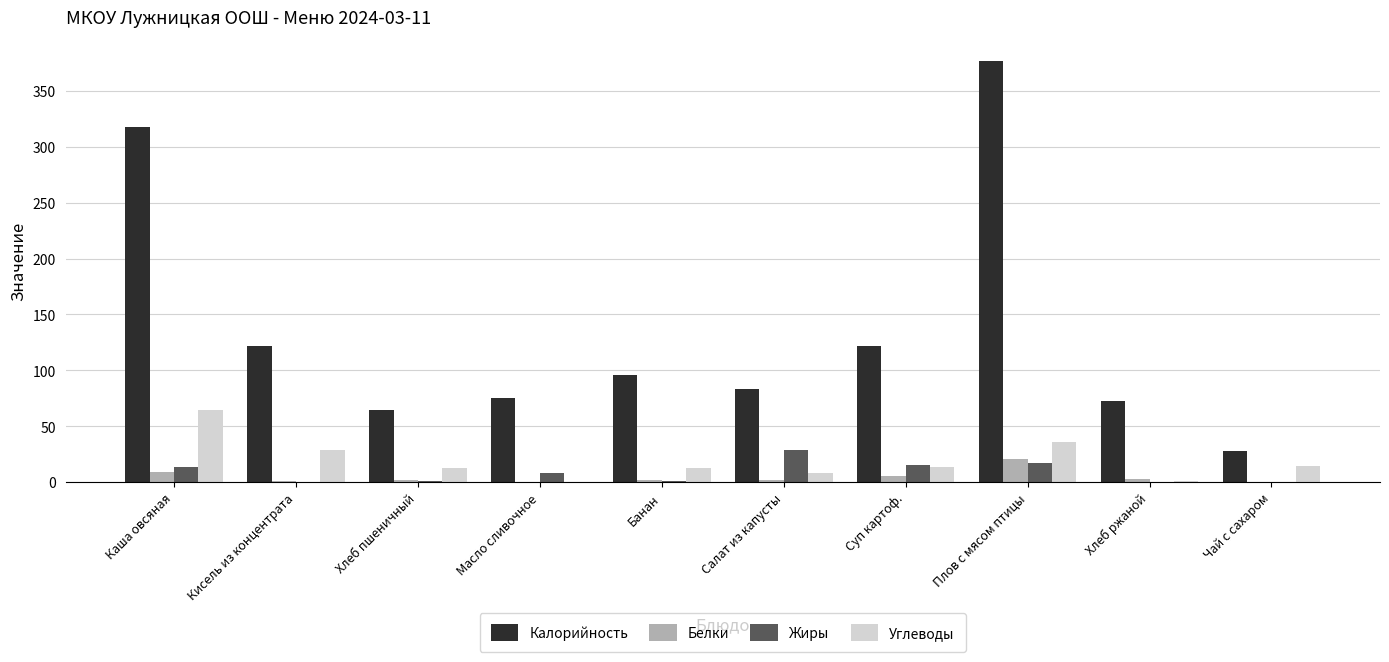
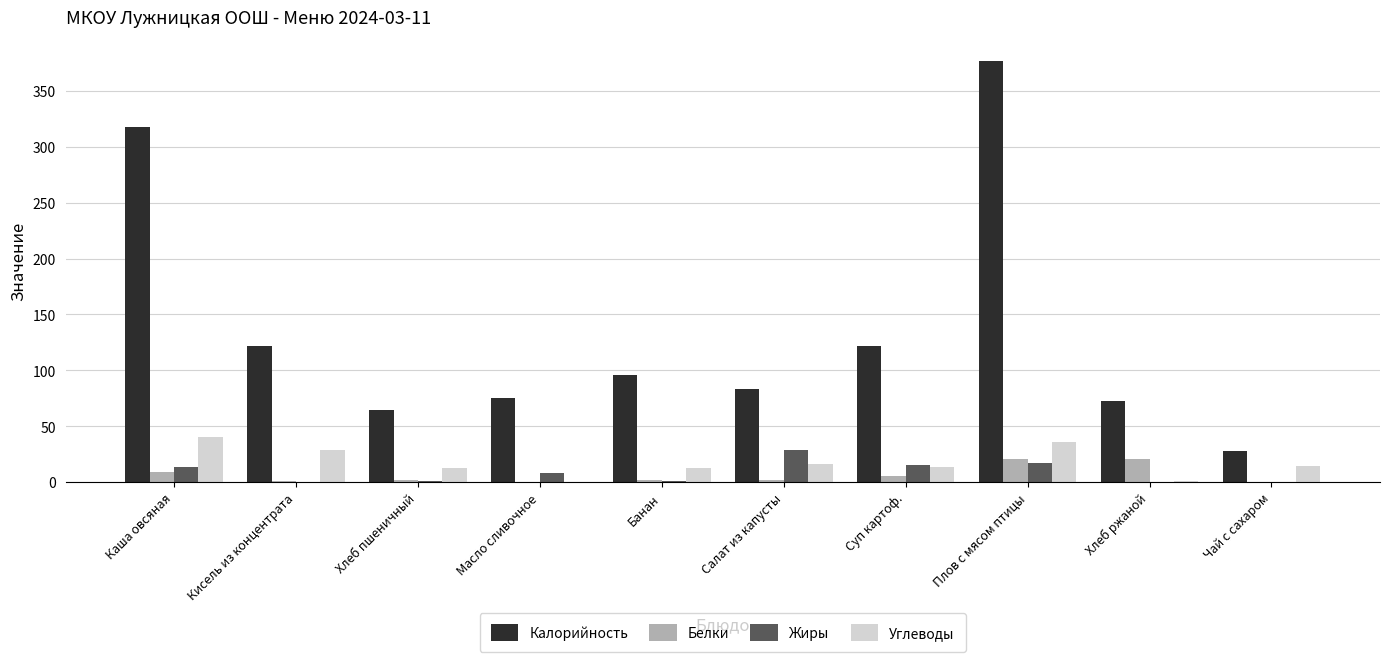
  {
    "Калорийность": {
      "Каша овсяная": 318,
      "Кисель из концентрата": 122,
      "Хлеб пшеничный": 64,
      "Масло сливочное": 75,
      "Банан": 96,
      "Салат из капусты": 83,
      "Суп картоф.": 121,
      "Плов с мясом птицы": 377,
      "Хлеб ржаной": 72,
      "Чай с сахаром": 28
    },
    "Белки": {
      "Каша овсяная": 9,
      "Масло сливочное": 0,
      "Суп картоф.": 5,
      "Плов с мясом птицы": 20,
-     "Хлеб ржаной": 3
+     "Хлеб ржаной": 21
    },
    "Жиры": {
      "Каша овсяная": 13,
      "Кисель из концентрата": 0,
      "Масло сливочное": 8,
      "Салат из капусты": 29,
      "Суп картоф.": 15,
      "Плов с мясом птицы": 17,
      "Чай с сахаром": 0
    },
    "Углеводы": {
-     "Каша овсяная": 64,
+     "Каша овсяная": 40,
      "Кисель из концентрата": 29,
      "Хлеб пшеничный": 13,
      "Банан": 13,
-     "Салат из капусты": 8,
+     "Салат из капусты": 16,
      "Суп картоф.": 14,
      "Плов с мясом птицы": 36,
      "Чай с сахаром": 14
    }
  }
